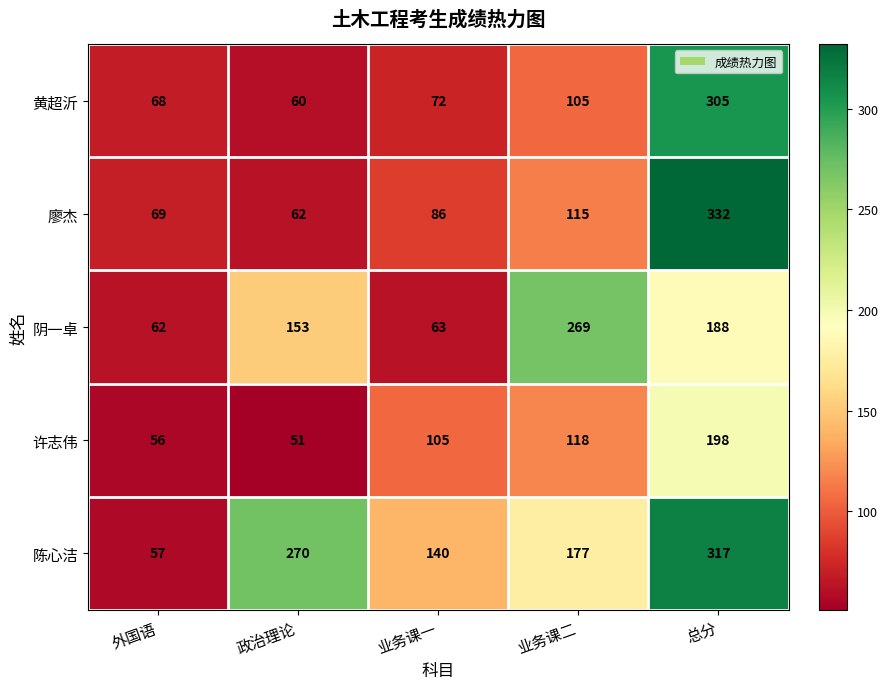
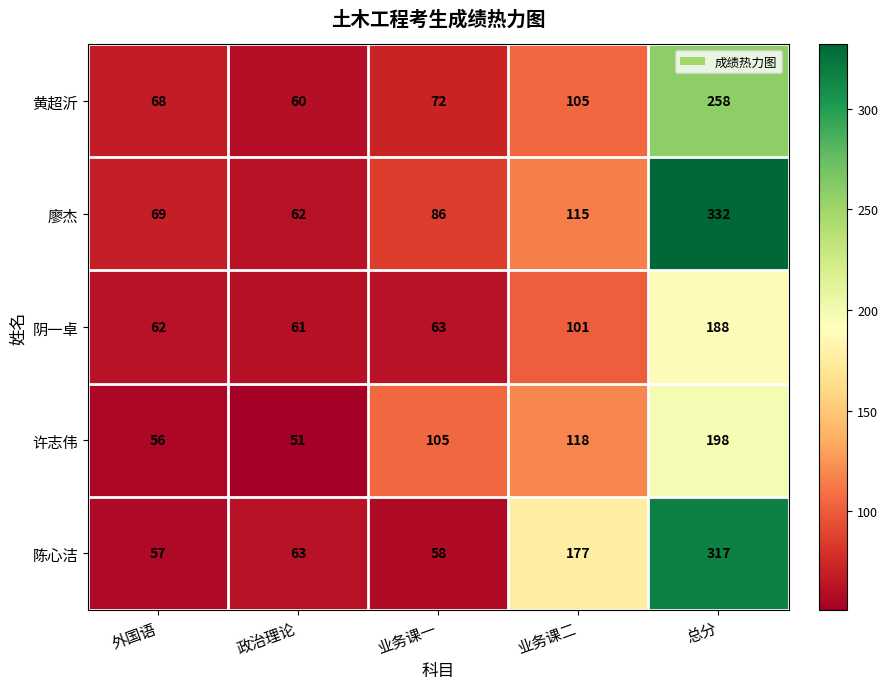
  {
    "黄超沂": {
      "外国语": 68,
      "政治理论": 60,
      "业务课一": 72,
      "业务课二": 105,
-     "总分": 305
+     "总分": 258
    },
    "廖杰": {
      "外国语": 69,
      "政治理论": 62,
      "业务课一": 86,
      "业务课二": 115,
      "总分": 332
    },
    "阴一卓": {
      "外国语": 62,
-     "政治理论": 153,
+     "政治理论": 61,
      "业务课一": 63,
-     "业务课二": 269,
+     "业务课二": 101,
      "总分": 188
    },
    "许志伟": {
      "外国语": 56,
      "政治理论": 51,
      "业务课一": 105,
      "业务课二": 118,
      "总分": 198
    },
    "陈心洁": {
      "外国语": 57,
-     "政治理论": 270,
-     "业务课一": 140,
+     "政治理论": 63,
+     "业务课一": 58,
      "业务课二": 177,
      "总分": 317
    }
  }
